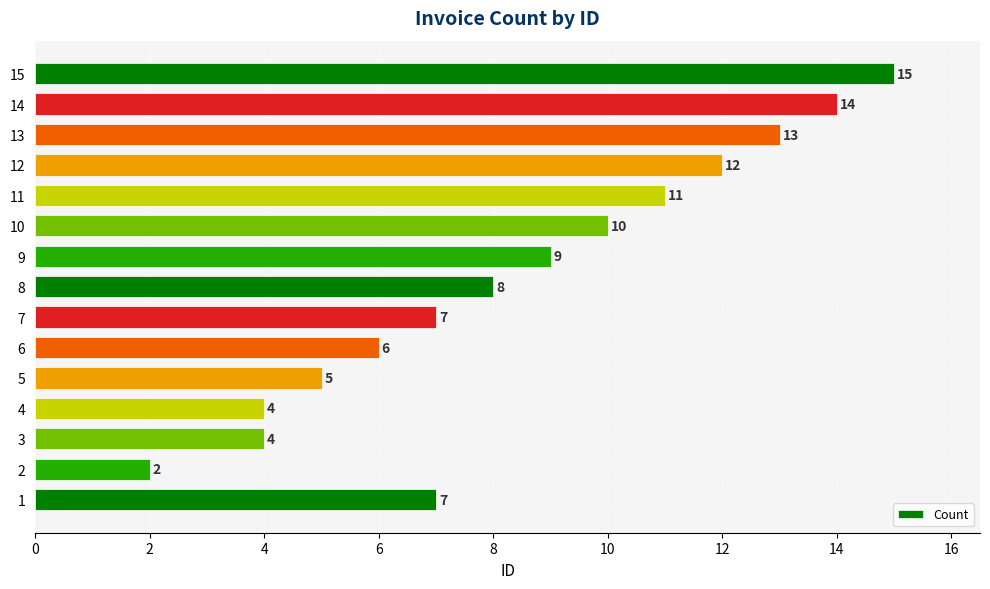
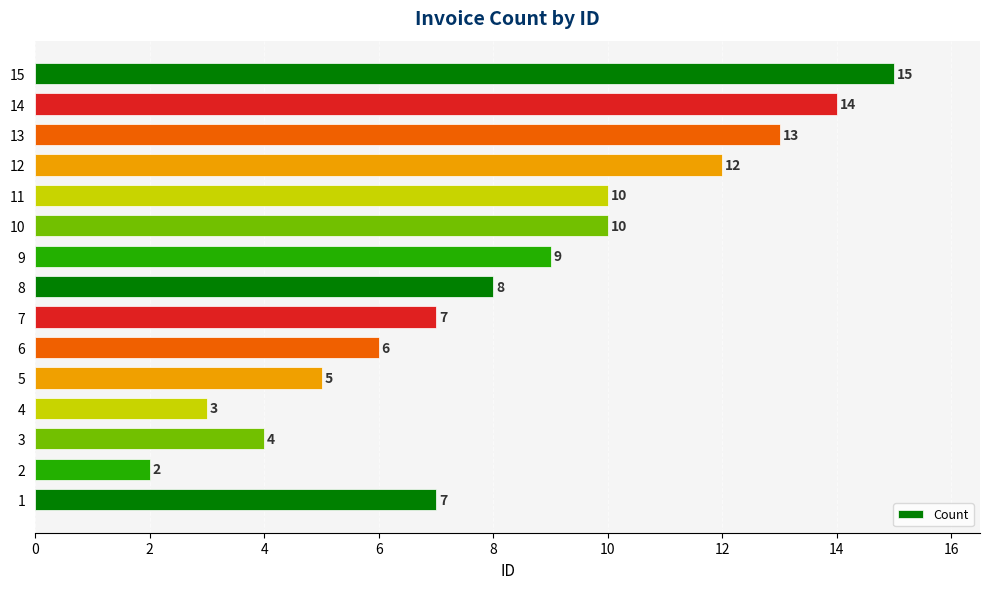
  {
    "15": 15,
    "14": 14,
    "13": 13,
    "12": 12,
-   "11": 11,
+   "11": 10,
    "10": 10,
    "9": 9,
    "8": 8,
    "7": 7,
    "6": 6,
    "5": 5,
-   "4": 4,
+   "4": 3,
    "3": 4,
    "2": 2,
    "1": 7
  }
